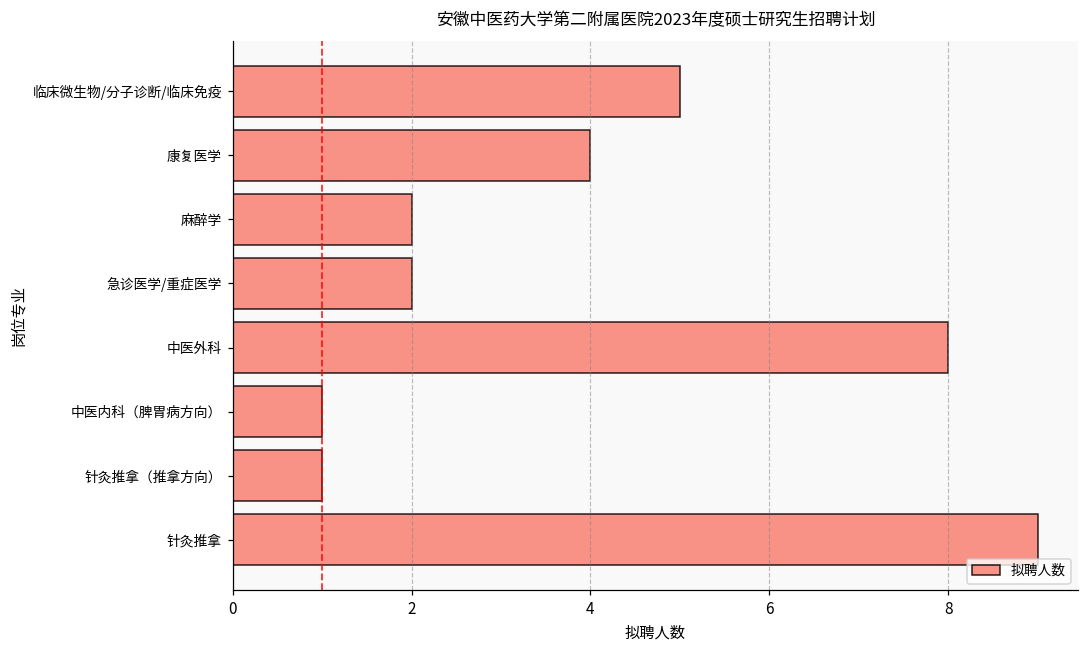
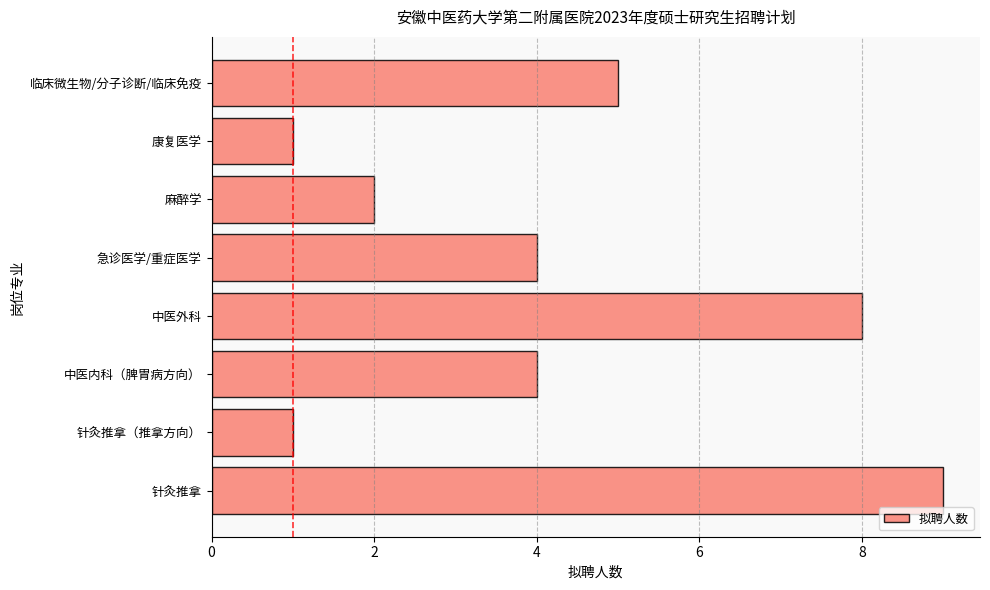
  {
    "临床微生物/分子诊断/临床免疫": 5,
-   "康复医学": 4,
+   "康复医学": 1,
    "麻醉学": 2,
-   "急诊医学/重症医学": 2,
+   "急诊医学/重症医学": 4,
    "中医外科": 8,
-   "中医内科（脾胃病方向）": 1,
+   "中医内科（脾胃病方向）": 4,
    "针灸推拿（推拿方向）": 1,
    "针灸推拿": 9
  }
